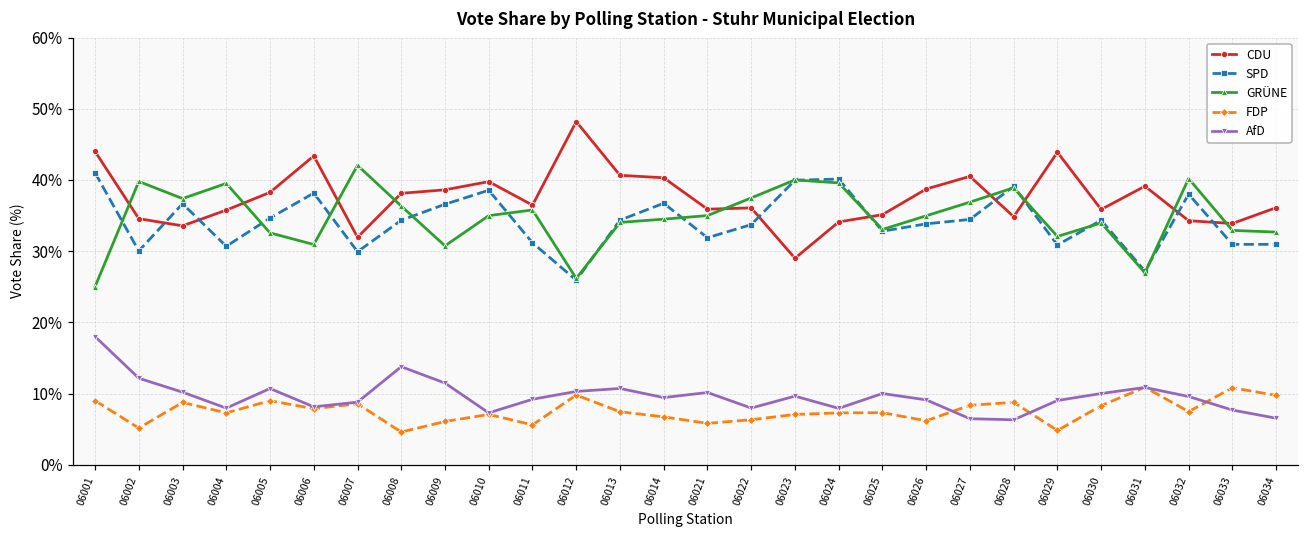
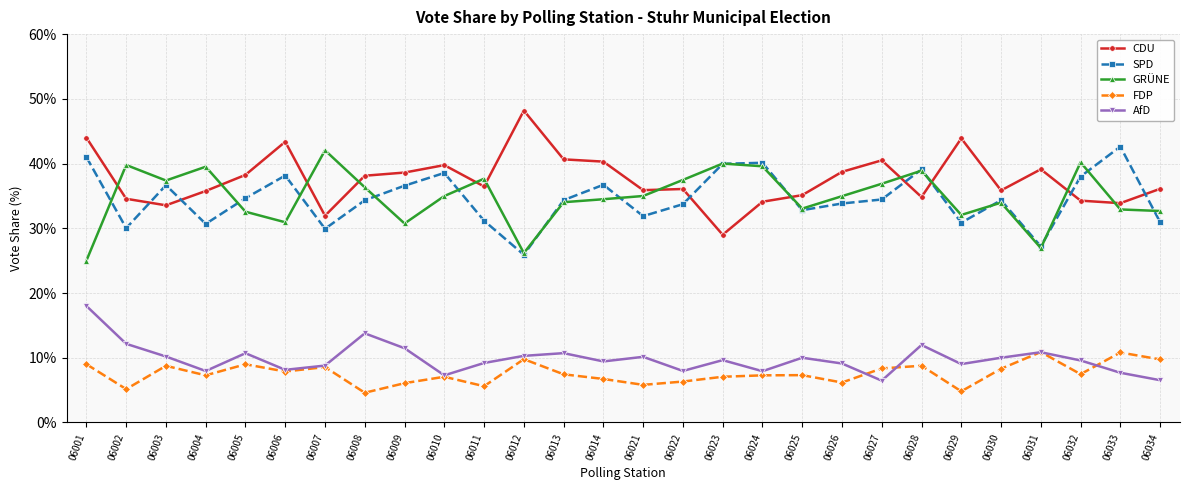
  {
    "CDU": {
      "06001": "44%",
      "06002": "35%",
      "06003": "34%",
      "06004": "36%",
      "06005": "38%",
      "06006": "43%",
      "06007": "32%",
      "06008": "38%",
      "06009": "39%",
      "06010": "40%",
      "06011": "36%",
      "06012": "48%",
      "06013": "41%",
      "06014": "40%",
      "06021": "36%",
      "06022": "36%",
      "06023": "29%",
      "06024": "34%",
      "06025": "35%",
      "06026": "39%",
      "06027": "41%",
      "06028": "35%",
      "06029": "44%",
      "06030": "36%",
      "06031": "39%",
      "06032": "34%",
      "06033": "34%",
      "06034": "36%"
    },
    "SPD": {
      "06001": "41%",
      "06002": "30%",
      "06003": "37%",
      "06004": "31%",
      "06005": "35%",
      "06006": "38%",
      "06007": "30%",
      "06008": "34%",
      "06009": "37%",
      "06010": "39%",
      "06011": "31%",
      "06014": "37%",
      "06021": "32%",
      "06022": "34%",
      "06024": "40%",
      "06026": "34%",
      "06027": "34%",
      "06029": "31%",
      "06032": "38%",
-     "06033": "31%",
+     "06033": "43%",
      "06034": "31%"
    },
    "GRÜNE": {
      "06001": "25%",
      "06002": "40%",
      "06003": "37%",
      "06004": "40%",
      "06005": "33%",
      "06006": "31%",
      "06007": "42%",
      "06008": "36%",
      "06009": "31%",
      "06010": "35%",
-     "06011": "36%",
+     "06011": "38%",
      "06014": "34%",
      "06021": "35%",
      "06022": "37%",
      "06024": "40%",
      "06026": "35%",
      "06027": "37%",
      "06029": "32%",
      "06032": "40%",
      "06033": "33%",
      "06034": "33%"
    },
    "FDP": {
      "06001": "9%",
      "06002": "5%",
      "06003": "9%",
      "06004": "7%",
      "06005": "9%",
      "06008": "5%",
      "06009": "6%",
      "06011": "6%",
      "06012": "10%",
      "06013": "7%",
      "06014": "7%",
      "06021": "6%",
      "06022": "6%",
      "06023": "7%",
      "06024": "7%",
      "06025": "7%",
      "06026": "6%",
      "06027": "8%",
      "06028": "9%",
      "06029": "5%",
      "06030": "8%",
      "06032": "7%",
      "06033": "11%",
      "06034": "10%"
    },
    "AfD": {
      "06001": "18%",
      "06002": "12%",
      "06003": "10%",
      "06004": "8%",
      "06005": "11%",
      "06008": "14%",
      "06009": "11%",
      "06011": "9%",
      "06012": "10%",
      "06013": "11%",
      "06014": "9%",
      "06021": "10%",
      "06022": "8%",
      "06023": "10%",
      "06024": "8%",
      "06025": "10%",
      "06026": "9%",
      "06027": "6%",
-     "06028": "6%",
+     "06028": "12%",
      "06029": "9%",
      "06030": "10%",
      "06032": "10%",
      "06033": "8%",
      "06034": "7%"
    }
  }
